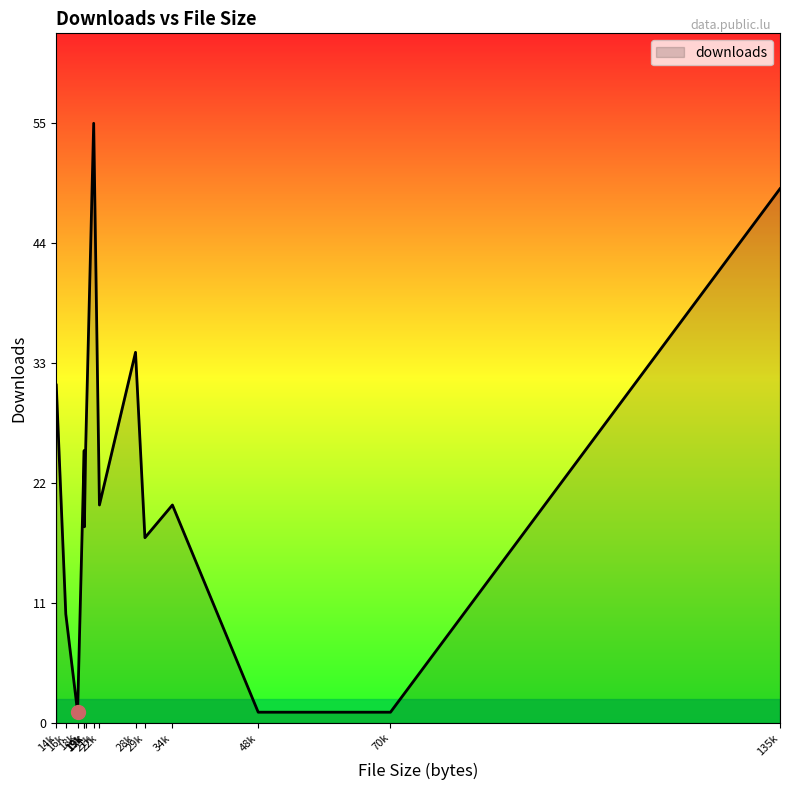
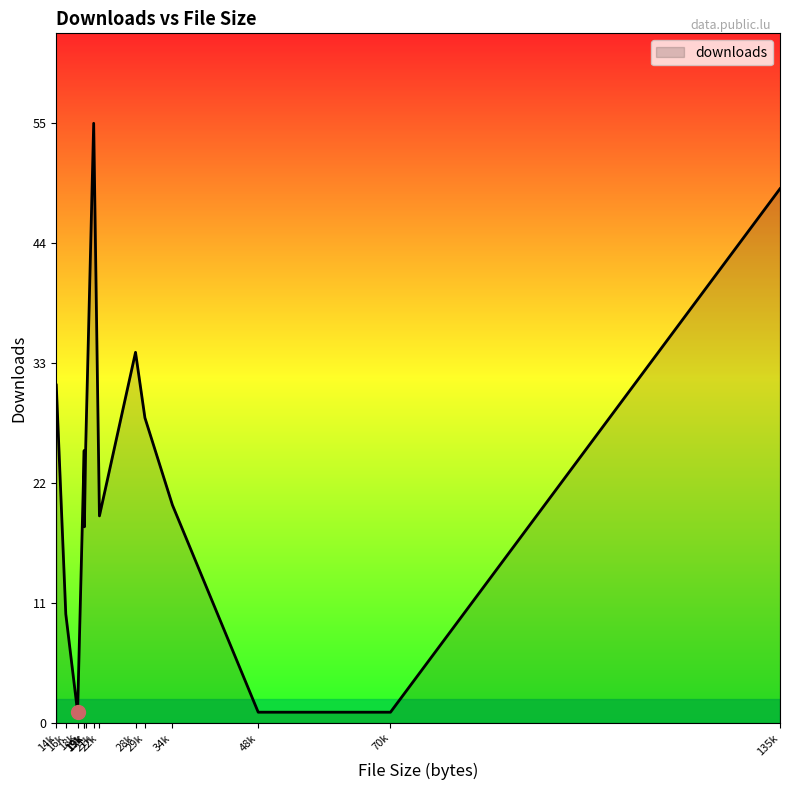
  {
    "downloads": {
      "14k": 31,
      "16k": 10,
      "21k": 55,
-     "22k": 20,
+     "22k": 19,
      "28k": 34,
-     "29k": 17,
+     "29k": 28,
      "34k": 20,
      "135k": 49
    }
  }
